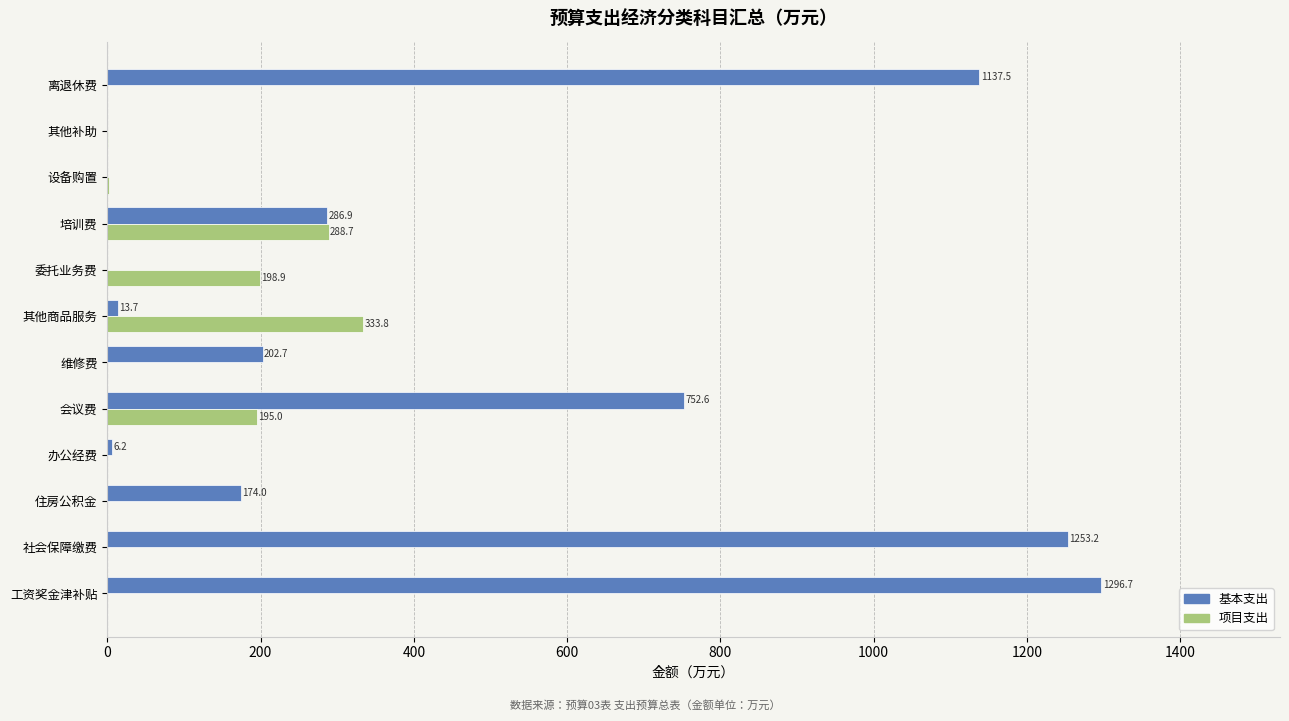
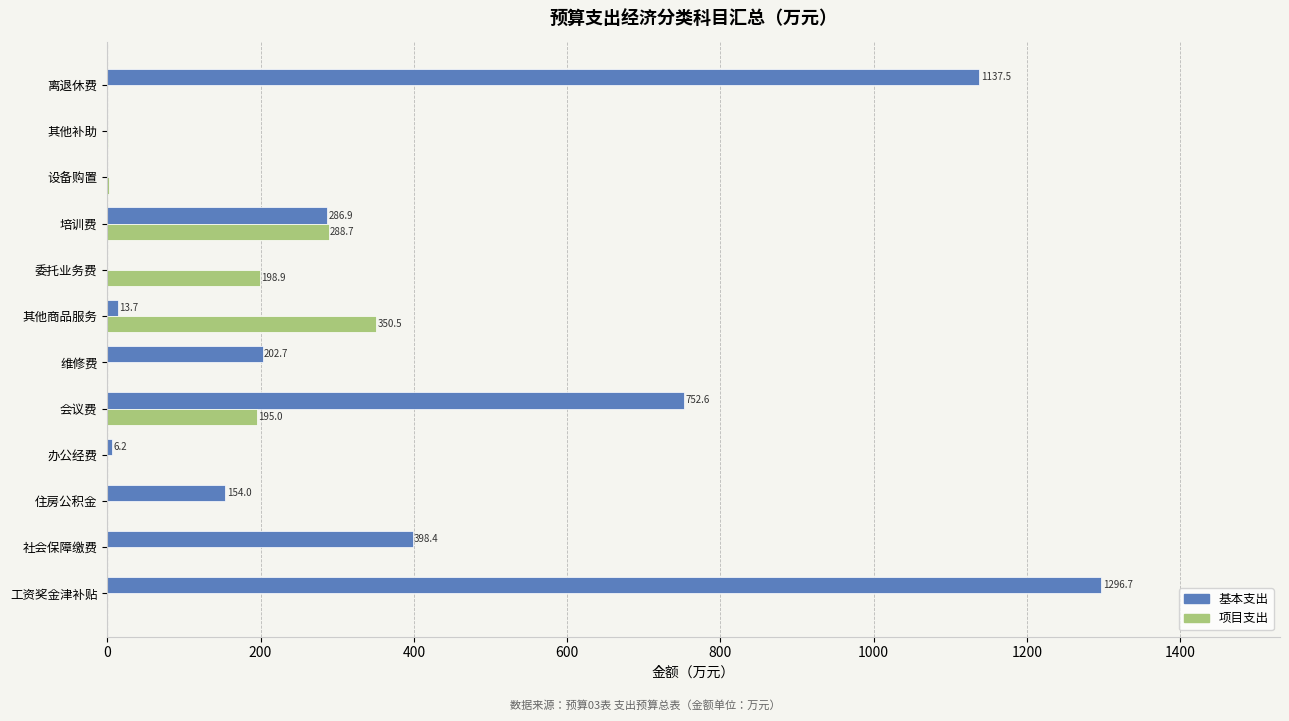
  {
    "基本支出": {
      "离退休费": 1137.5,
      "培训费": 286.9,
      "其他商品服务": 13.7,
      "维修费": 202.7,
      "会议费": 752.6,
      "办公经费": 6.2,
-     "住房公积金": 174.0,
-     "社会保障缴费": 1253.2,
+     "住房公积金": 154.0,
+     "社会保障缴费": 398.4,
      "工资奖金津补贴": 1296.7
    },
    "项目支出": {
      "培训费": 288.7,
      "委托业务费": 198.9,
-     "其他商品服务": 333.8,
+     "其他商品服务": 350.5,
      "会议费": 195.0
    }
  }
